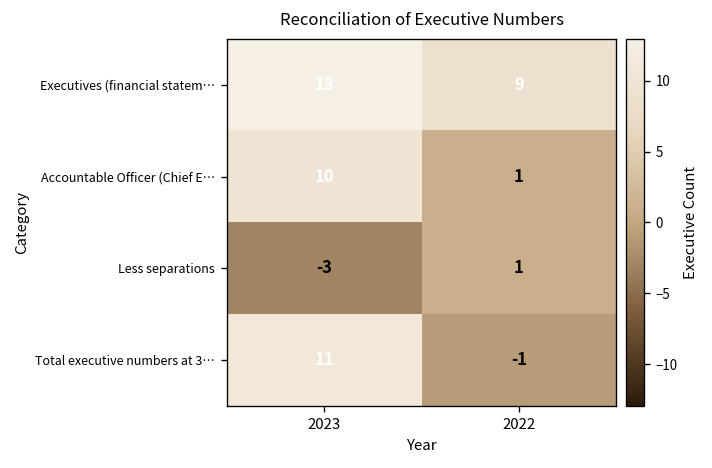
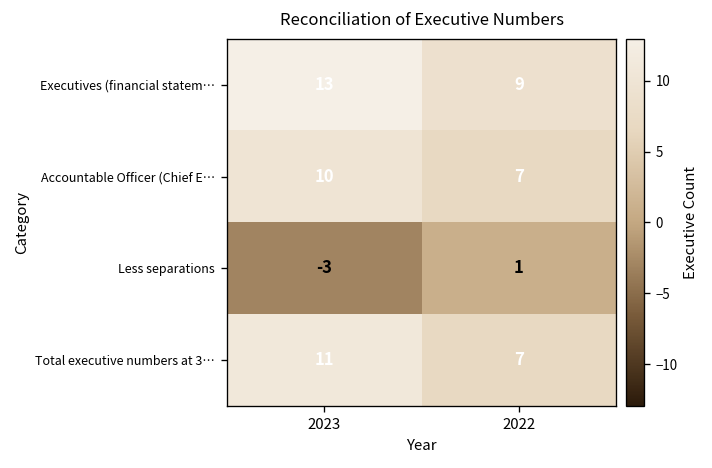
  {
    "Executives (financial statem…": {
      "2022": 9
    },
    "Accountable Officer (Chief E…": {
-     "2022": 1
+     "2022": 7
    },
    "Less separations": {
      "2023": -3,
      "2022": 1
    },
    "Total executive numbers at 3…": {
-     "2022": -1
+     "2022": 7
    }
  }
